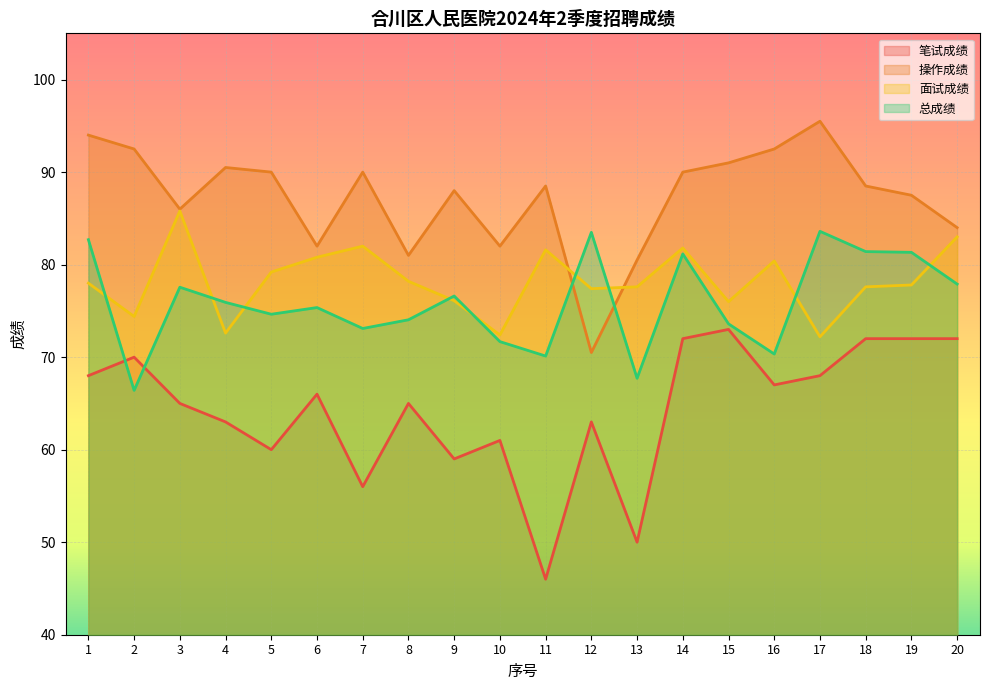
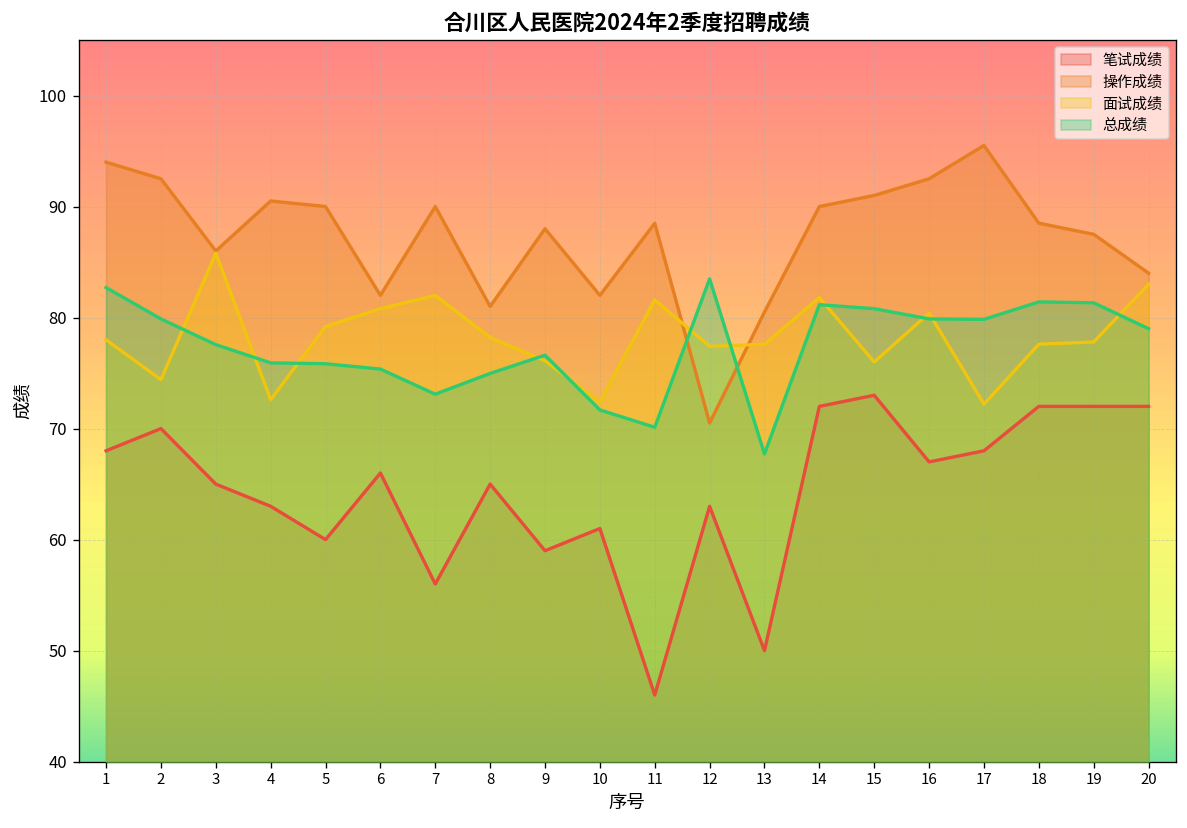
  {
    "总成绩": {
      "1": 83,
-     "2": 66,
+     "2": 80,
      "3": 78,
      "4": 76,
-     "5": 75,
+     "5": 76,
      "6": 75,
      "7": 73,
-     "8": 74,
+     "8": 75,
      "9": 77,
      "10": 72,
      "11": 70,
      "12": 83,
      "13": 68,
      "14": 81,
-     "15": 74,
-     "16": 70,
-     "17": 84,
+     "15": 81,
+     "16": 80,
+     "17": 80,
      "18": 81,
      "19": 81,
-     "20": 78
+     "20": 79
    }
  }
